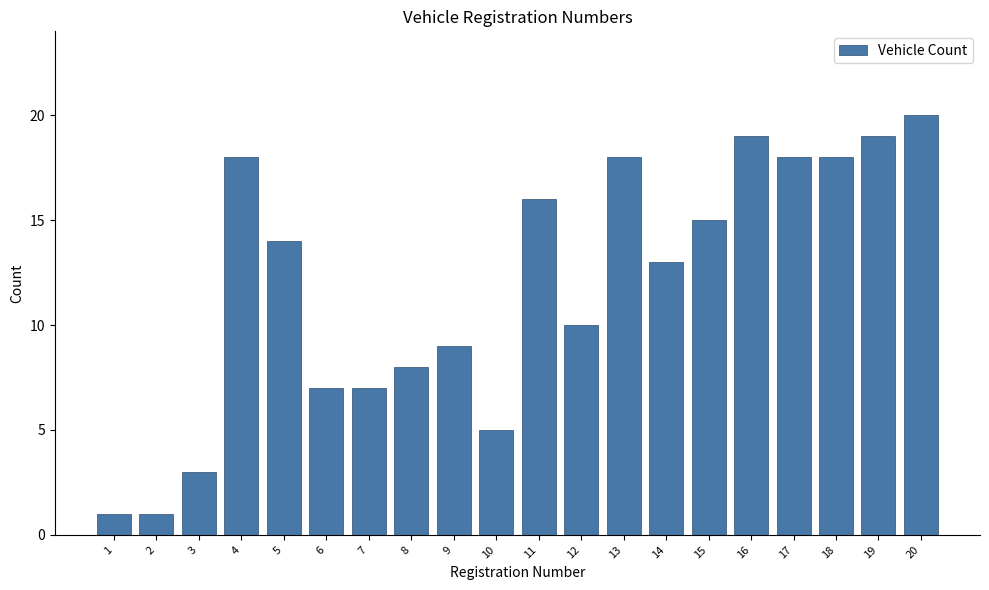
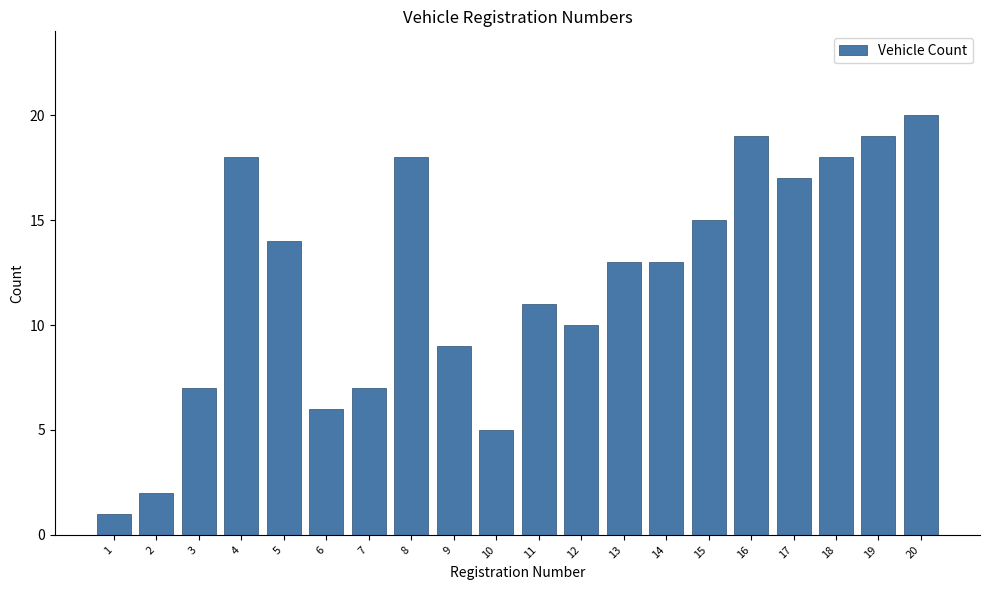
  {
    "1": 1,
-   "2": 1,
-   "3": 3,
+   "2": 2,
+   "3": 7,
    "4": 18,
    "5": 14,
-   "6": 7,
+   "6": 6,
    "7": 7,
-   "8": 8,
+   "8": 18,
    "9": 9,
    "10": 5,
-   "11": 16,
+   "11": 11,
    "12": 10,
-   "13": 18,
+   "13": 13,
    "14": 13,
    "15": 15,
    "16": 19,
-   "17": 18,
+   "17": 17,
    "18": 18,
    "19": 19,
    "20": 20
  }
